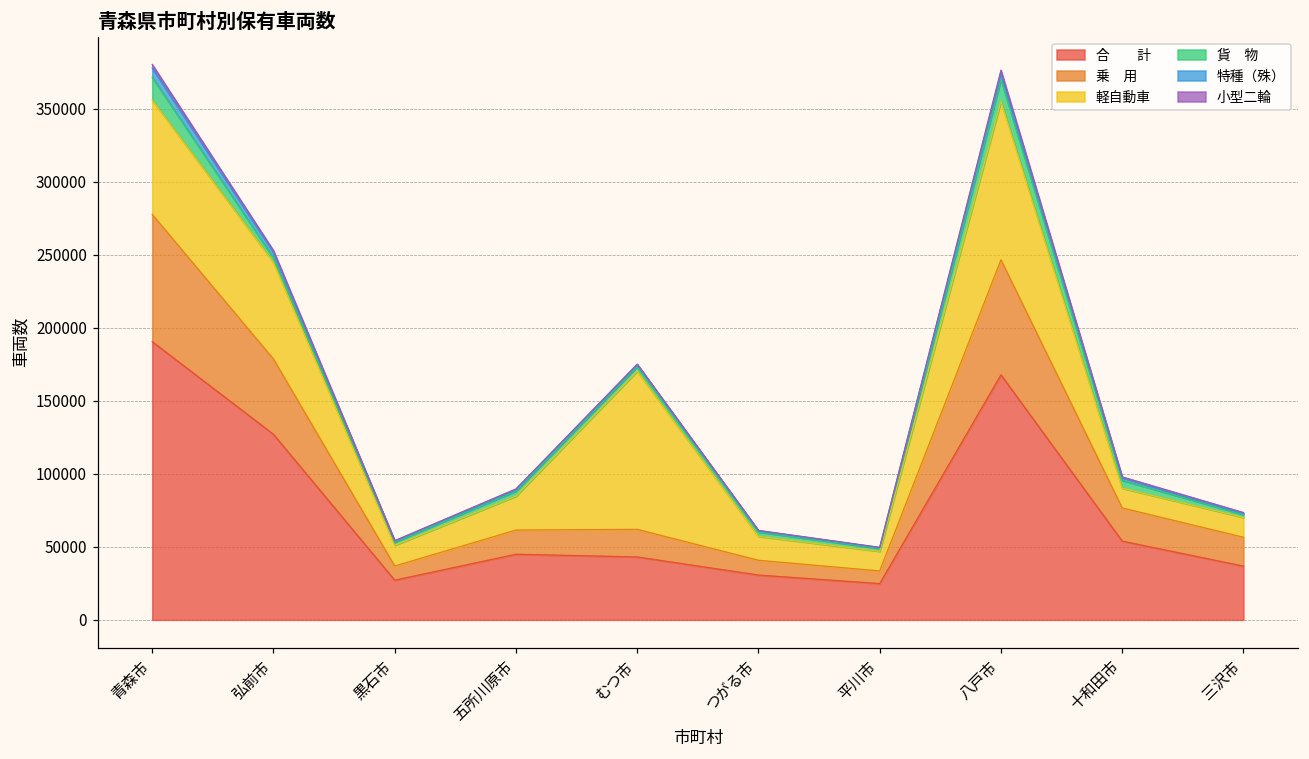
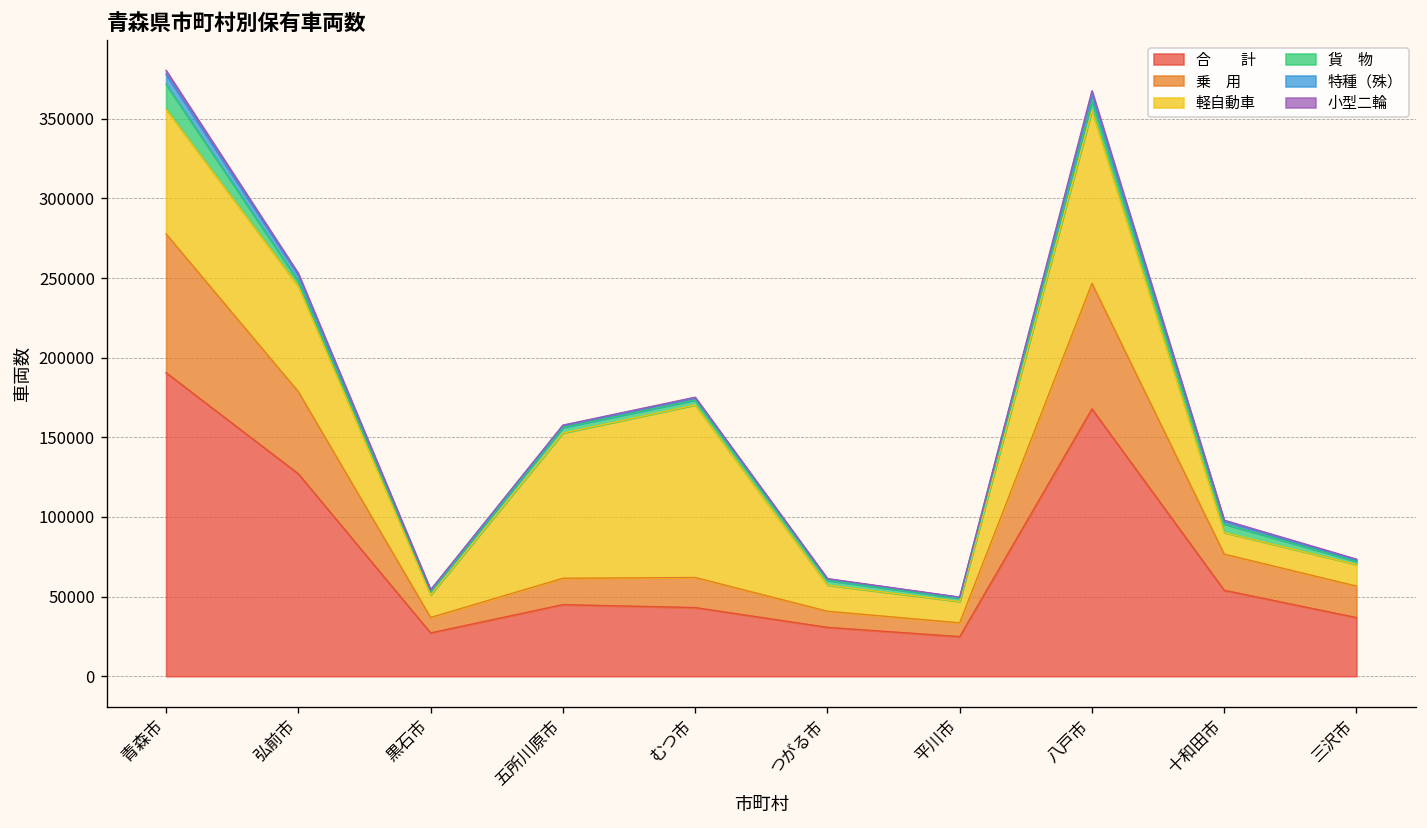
  {
    "軽自動車": {
      "青森市": 78000,
      "弘前市": 66000,
      "黒石市": 14000,
-     "五所川原市": 23000,
+     "五所川原市": 91000,
      "むつ市": 108000,
      "つがる市": 16000,
      "平川市": 13000,
      "八戸市": 109000,
      "十和田市": 14000,
      "三沢市": 14000
    },
    "貨 物": {
      "青森市": 16000,
      "弘前市": 3000,
-     "八戸市": 15000
+     "八戸市": 6000
    },
    "特種（殊）": {
      "青森市": 6000
    },
    "小型二輪": {
      "青森市": 2000
    }
  }
